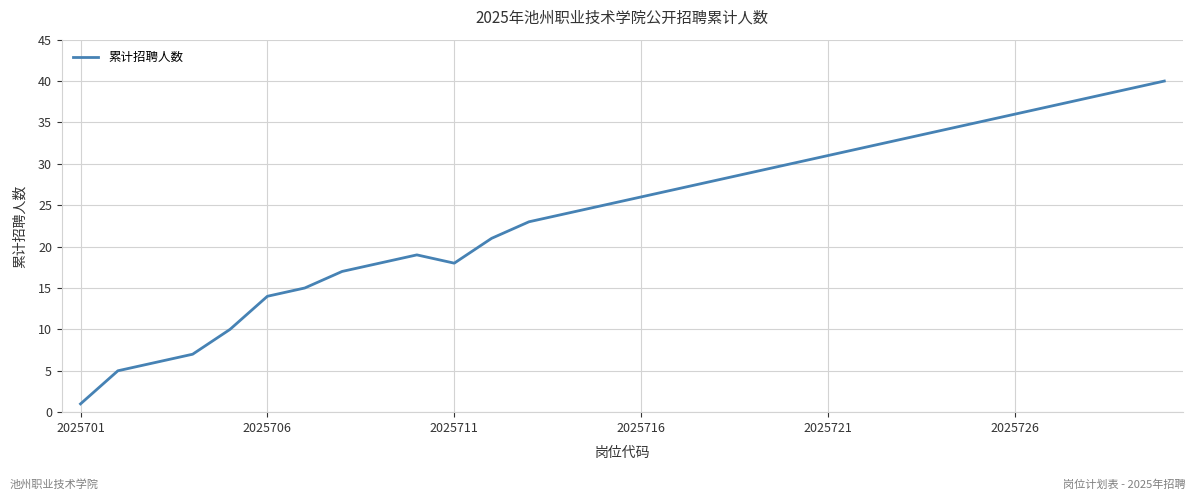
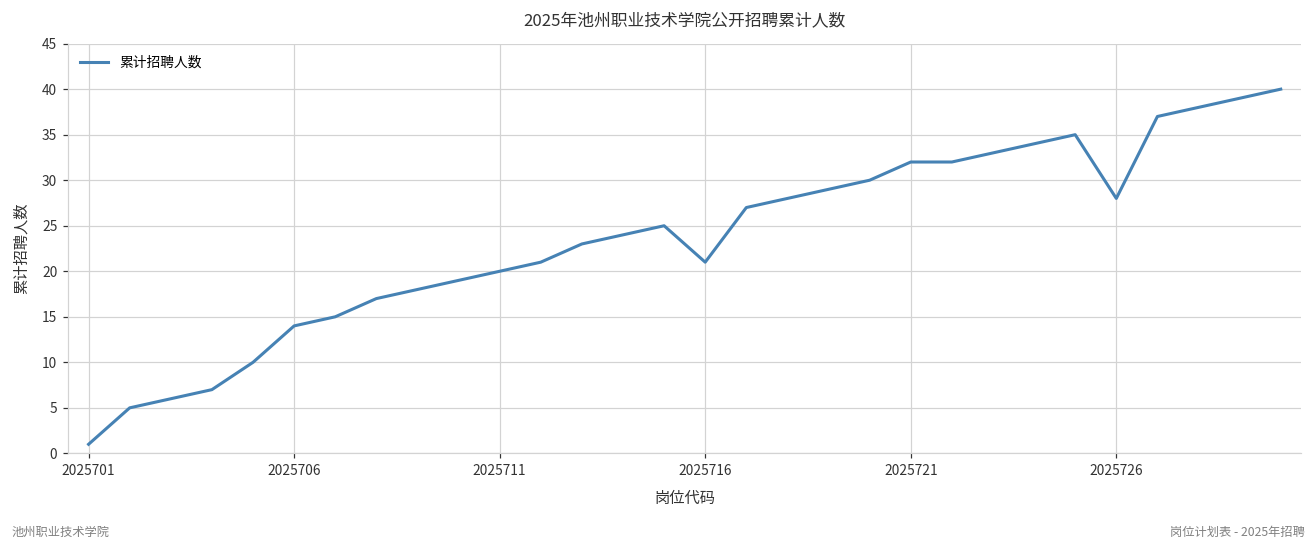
  {
    "2025701": 1,
    "2025706": 14,
-   "2025711": 18,
-   "2025716": 26,
-   "2025721": 31,
-   "2025726": 36
+   "2025711": 20,
+   "2025716": 21,
+   "2025721": 32,
+   "2025726": 28
  }
